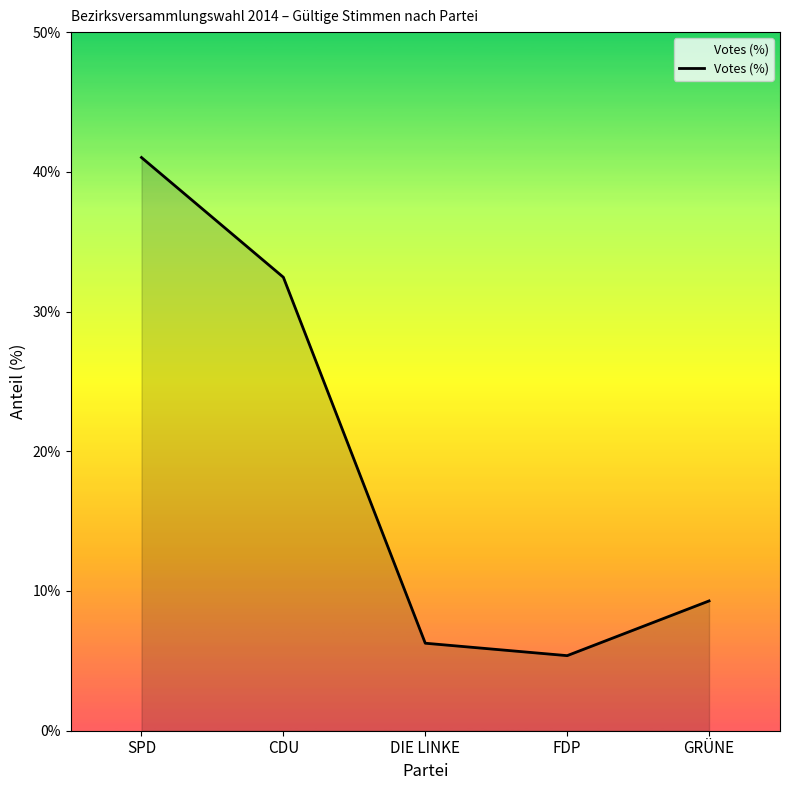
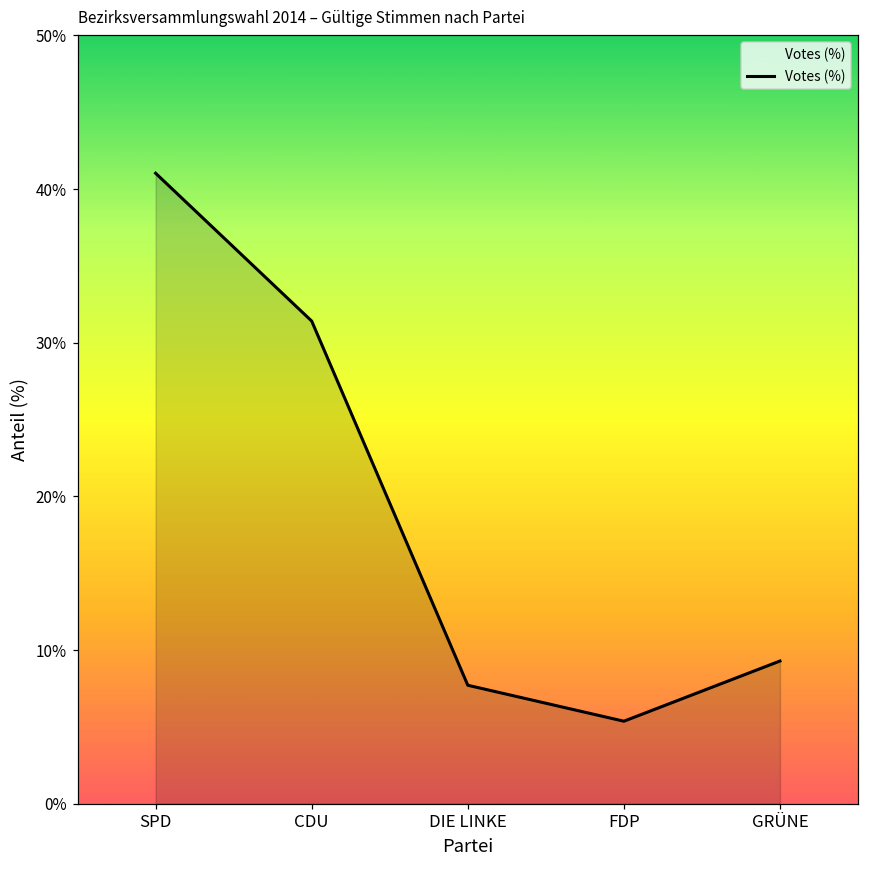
  {
    "SPD": "41.0%",
-   "CDU": "32.5%",
-   "DIE LINKE": "6.3%",
+   "CDU": "31.4%",
+   "DIE LINKE": "7.7%",
    "FDP": "5.4%",
    "GRÜNE": "9.3%"
  }
